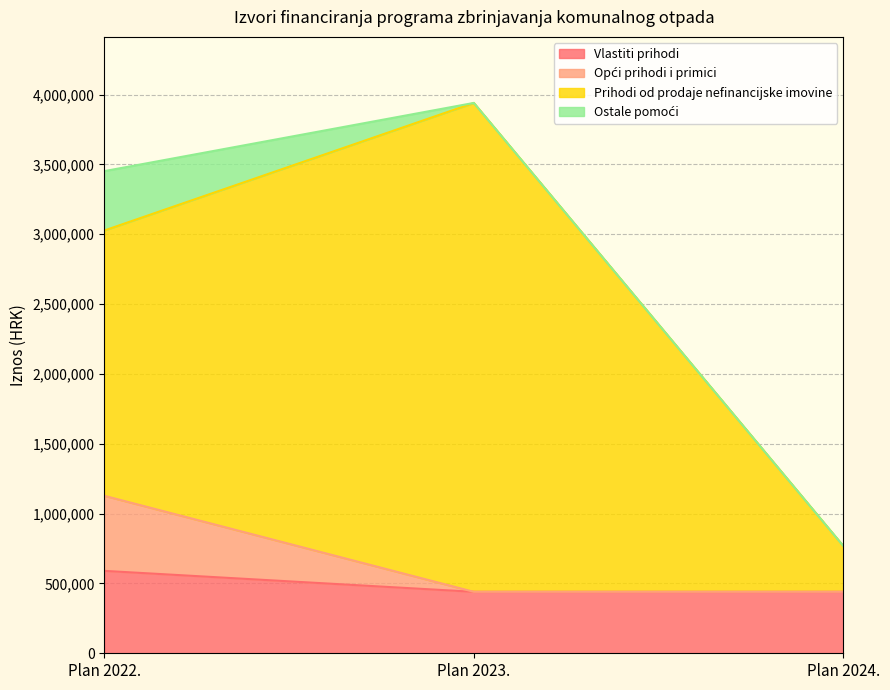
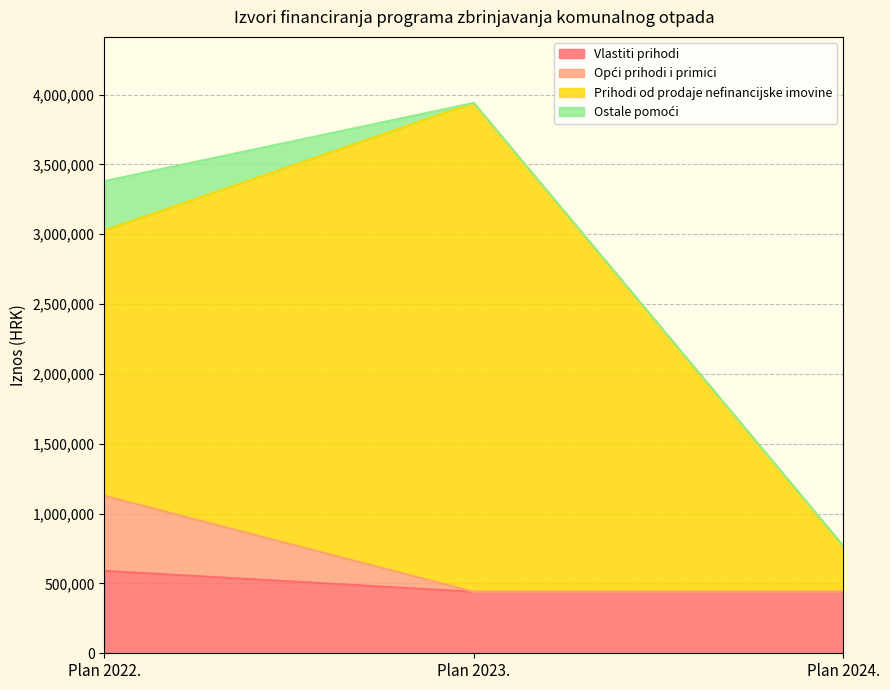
  {
    "Prihodi od prodaje nefinancijske imovine": {
      "Plan 2022.": "1,900,000"
    },
    "Ostale pomoći": {
-     "Plan 2022.": "430,000"
+     "Plan 2022.": "350,000"
    }
  }
